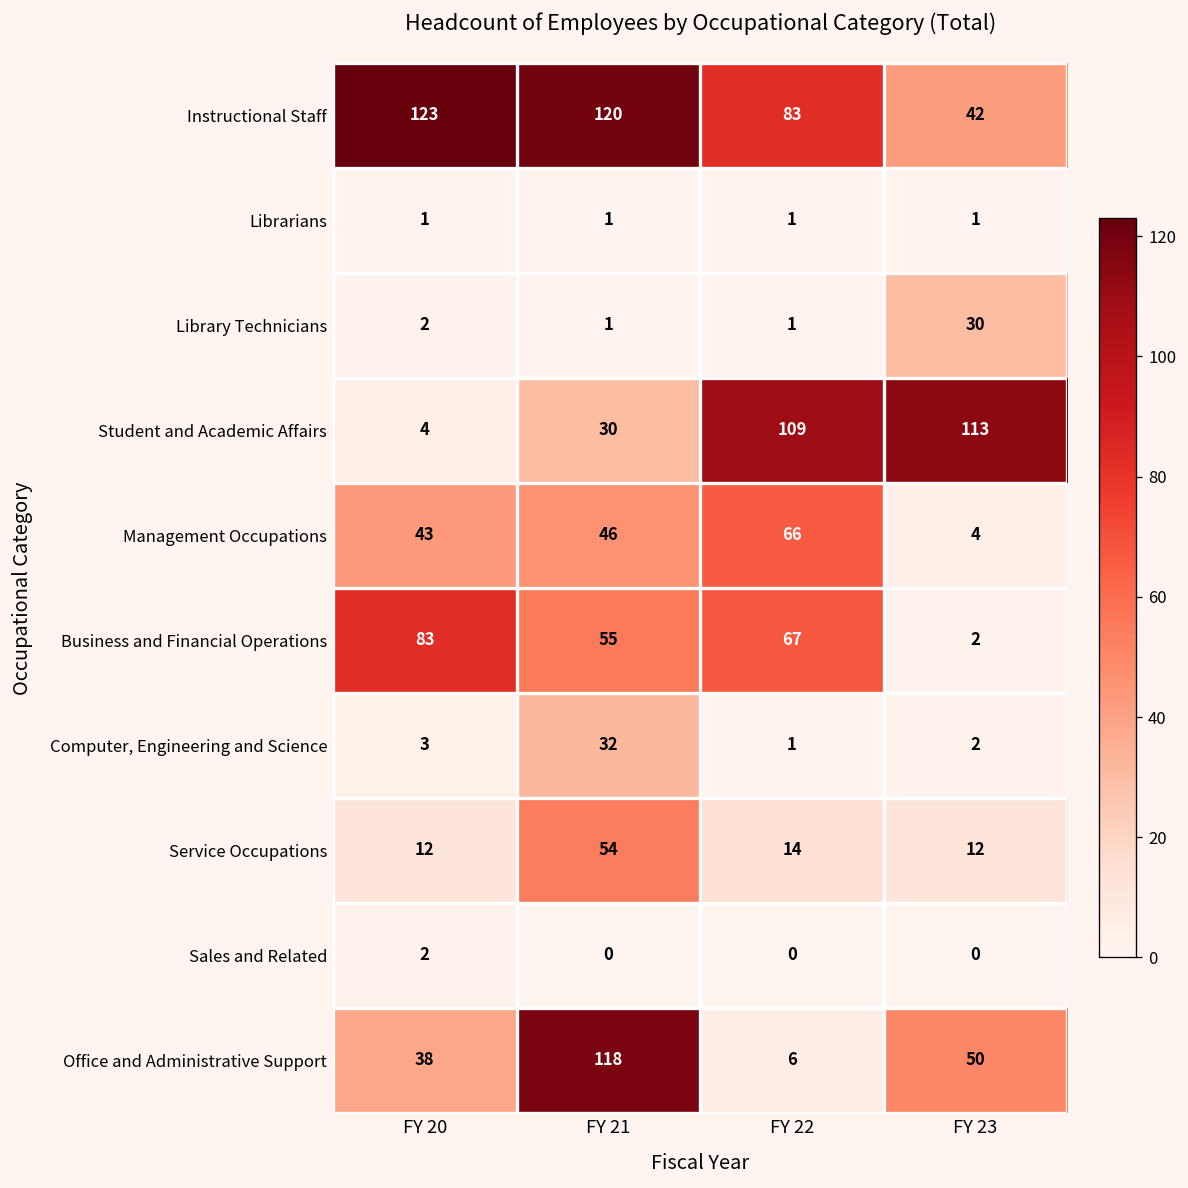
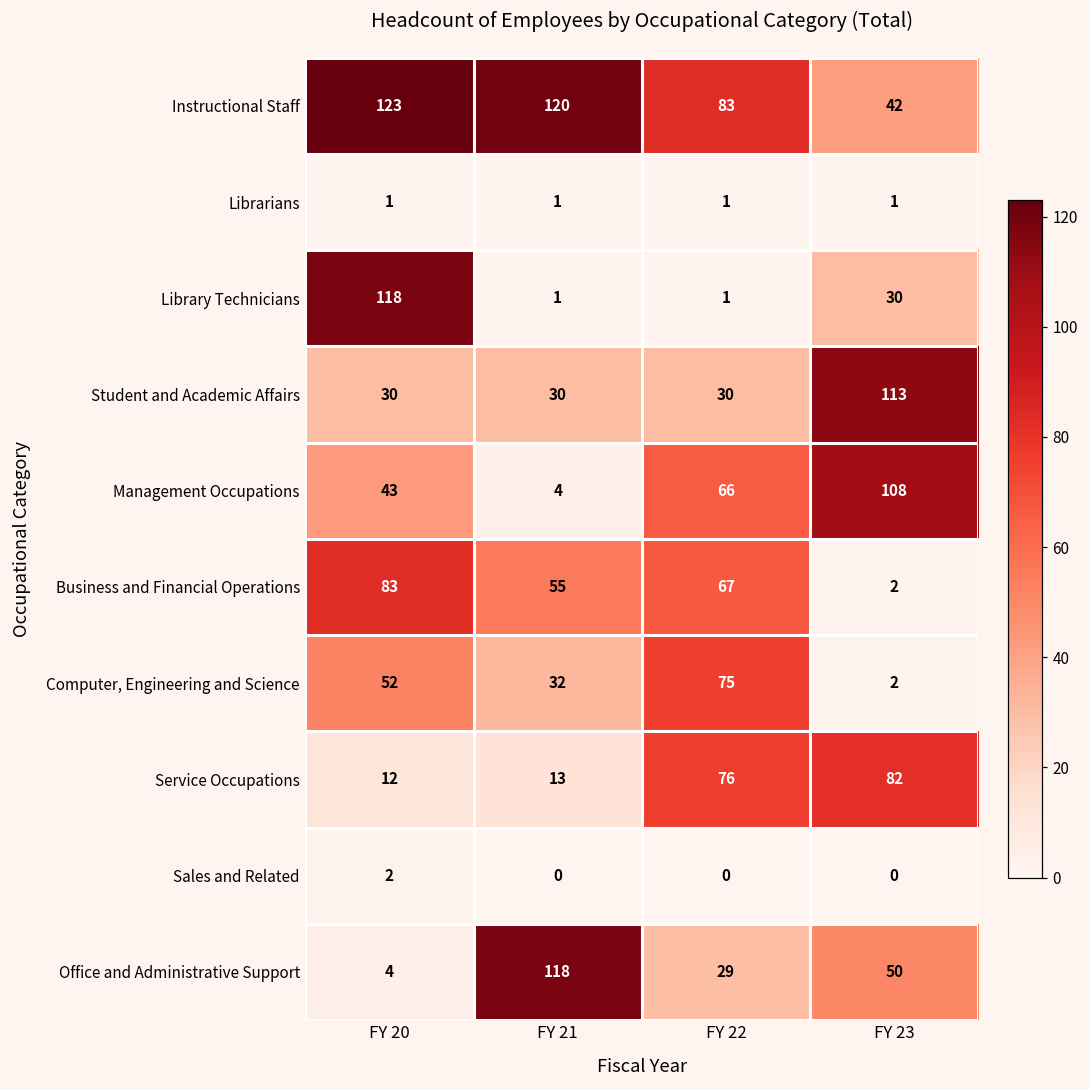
  {
    "Instructional Staff": {
      "FY 20": 123,
      "FY 21": 120,
      "FY 22": 83,
      "FY 23": 42
    },
    "Librarians": {
      "FY 20": 1,
      "FY 21": 1,
      "FY 22": 1,
      "FY 23": 1
    },
    "Library Technicians": {
-     "FY 20": 2,
+     "FY 20": 118,
      "FY 21": 1,
      "FY 22": 1,
      "FY 23": 30
    },
    "Student and Academic Affairs": {
-     "FY 20": 4,
+     "FY 20": 30,
      "FY 21": 30,
-     "FY 22": 109,
+     "FY 22": 30,
      "FY 23": 113
    },
    "Management Occupations": {
      "FY 20": 43,
-     "FY 21": 46,
+     "FY 21": 4,
      "FY 22": 66,
-     "FY 23": 4
+     "FY 23": 108
    },
    "Business and Financial Operations": {
      "FY 20": 83,
      "FY 21": 55,
      "FY 22": 67,
      "FY 23": 2
    },
    "Computer, Engineering and Science": {
-     "FY 20": 3,
+     "FY 20": 52,
      "FY 21": 32,
-     "FY 22": 1,
+     "FY 22": 75,
      "FY 23": 2
    },
    "Service Occupations": {
      "FY 20": 12,
-     "FY 21": 54,
-     "FY 22": 14,
-     "FY 23": 12
+     "FY 21": 13,
+     "FY 22": 76,
+     "FY 23": 82
    },
    "Sales and Related": {
      "FY 20": 2,
      "FY 21": 0,
      "FY 22": 0,
      "FY 23": 0
    },
    "Office and Administrative Support": {
-     "FY 20": 38,
+     "FY 20": 4,
      "FY 21": 118,
-     "FY 22": 6,
+     "FY 22": 29,
      "FY 23": 50
    }
  }
